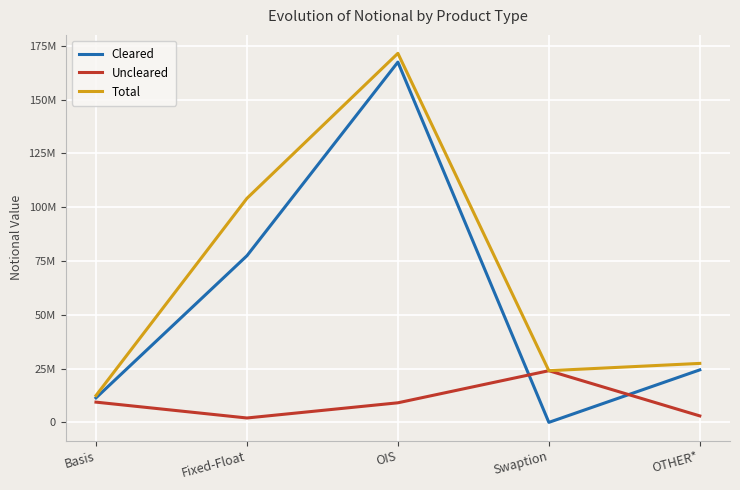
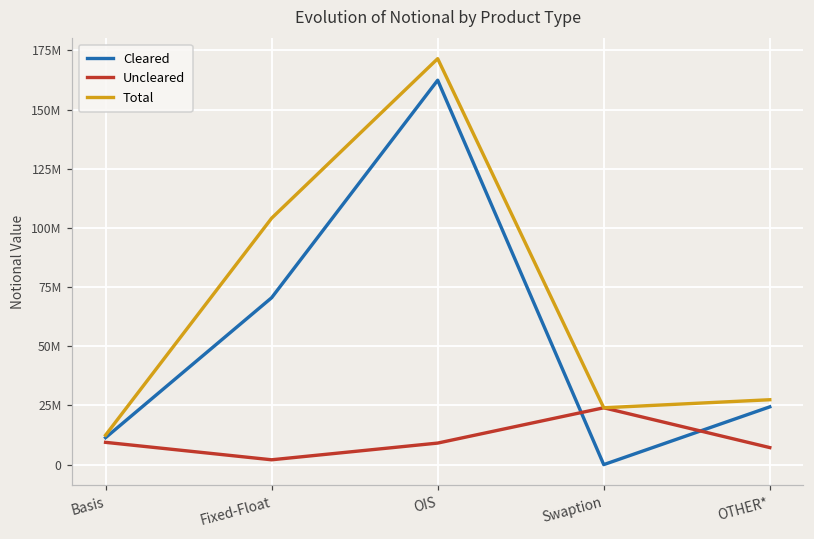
  {
    "Cleared": {
-     "Fixed-Float": 77000000,
-     "OIS": 167000000,
+     "Fixed-Float": 71000000,
+     "OIS": 162000000,
      "Swaption": 0,
      "OTHER*": 24000000
    },
    "Uncleared": {
      "Basis": 9000000,
      "Fixed-Float": 2000000,
      "OIS": 9000000,
-     "OTHER*": 3000000
+     "OTHER*": 7000000
    },
    "Total": {
      "Fixed-Float": 104000000,
      "OIS": 171000000,
      "OTHER*": 27000000
    }
  }
